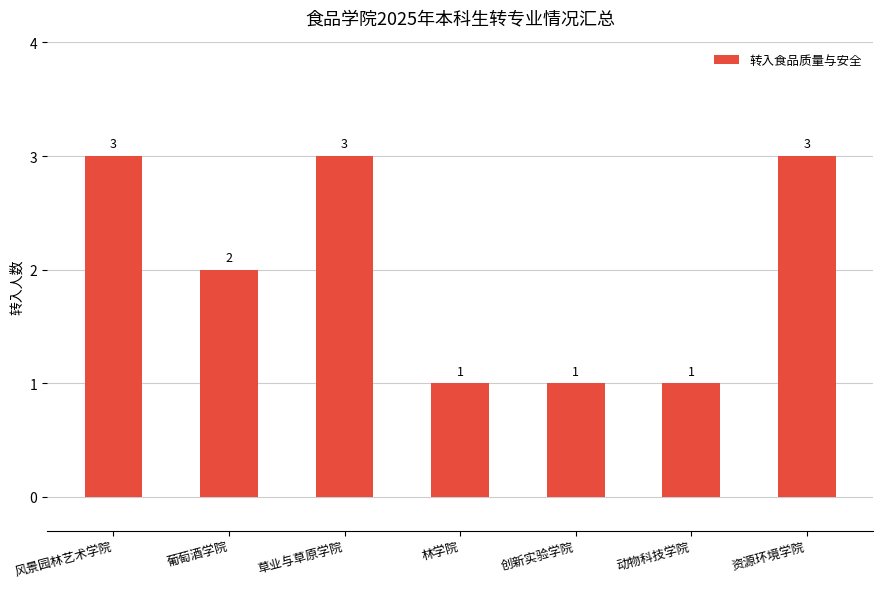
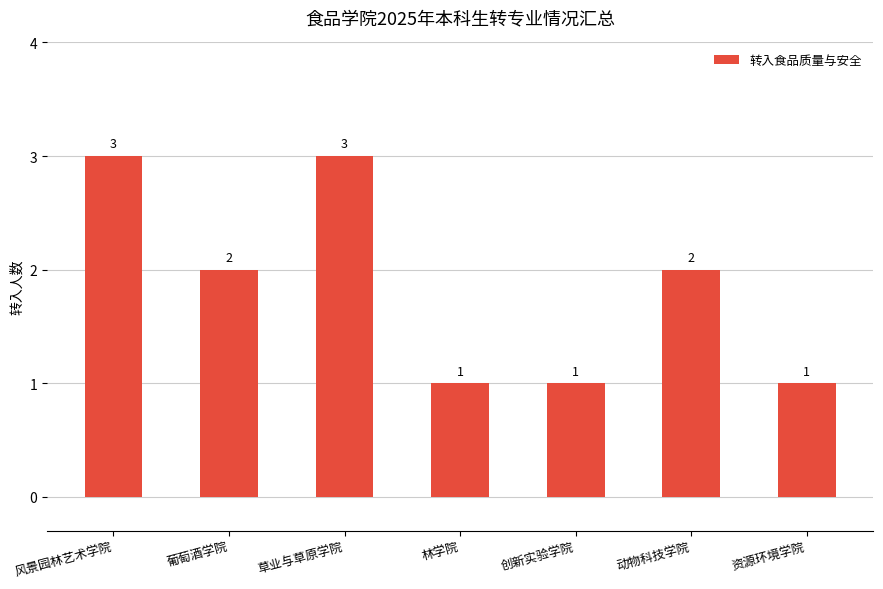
  {
    "风景园林艺术学院": 3,
    "葡萄酒学院": 2,
    "草业与草原学院": 3,
    "林学院": 1,
    "创新实验学院": 1,
-   "动物科技学院": 1,
-   "资源环境学院": 3
+   "动物科技学院": 2,
+   "资源环境学院": 1
  }
